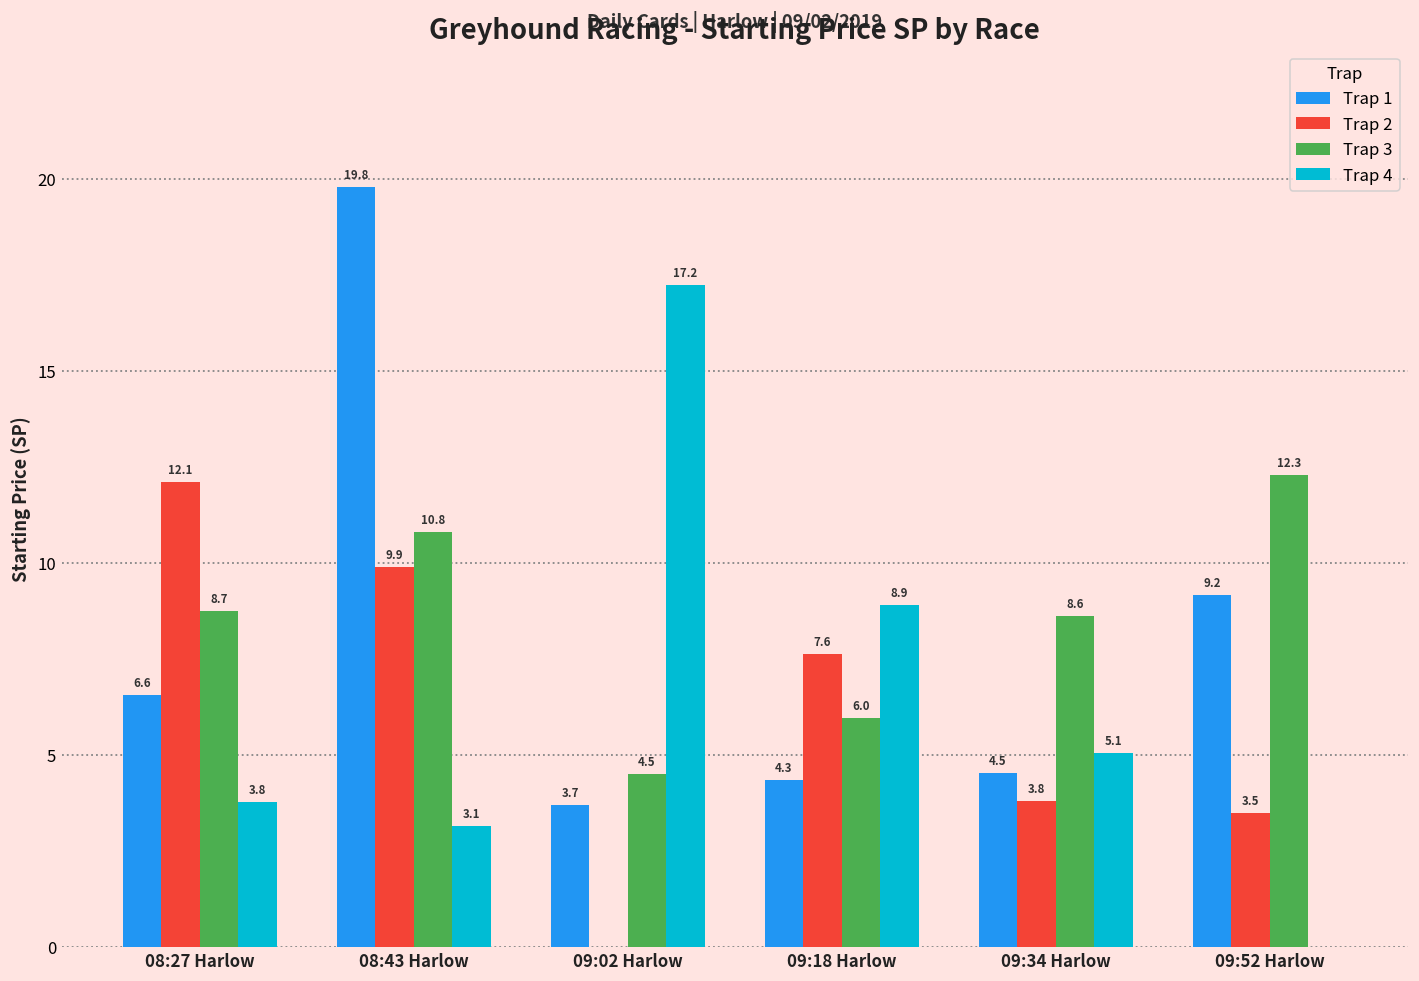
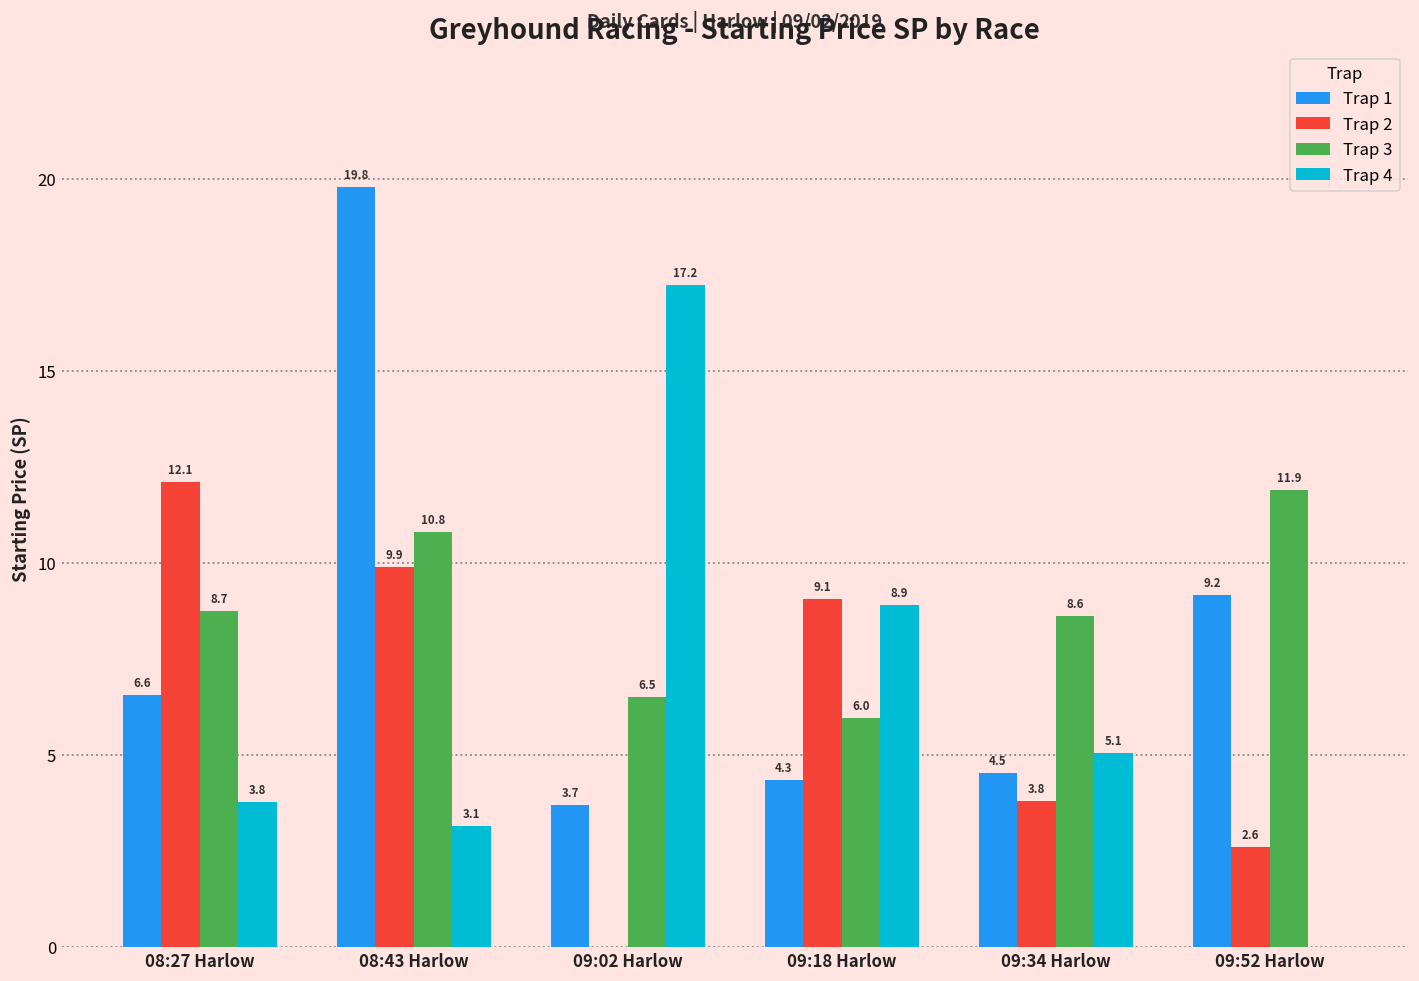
  {
    "Trap 2": {
      "08:27 Harlow": 12.1,
      "08:43 Harlow": 9.9,
-     "09:18 Harlow": 7.6,
+     "09:18 Harlow": 9.1,
      "09:34 Harlow": 3.8,
-     "09:52 Harlow": 3.5
+     "09:52 Harlow": 2.6
    },
    "Trap 3": {
      "08:27 Harlow": 8.7,
      "08:43 Harlow": 10.8,
-     "09:02 Harlow": 4.5,
+     "09:02 Harlow": 6.5,
      "09:18 Harlow": 6.0,
      "09:34 Harlow": 8.6,
-     "09:52 Harlow": 12.3
+     "09:52 Harlow": 11.9
    }
  }
